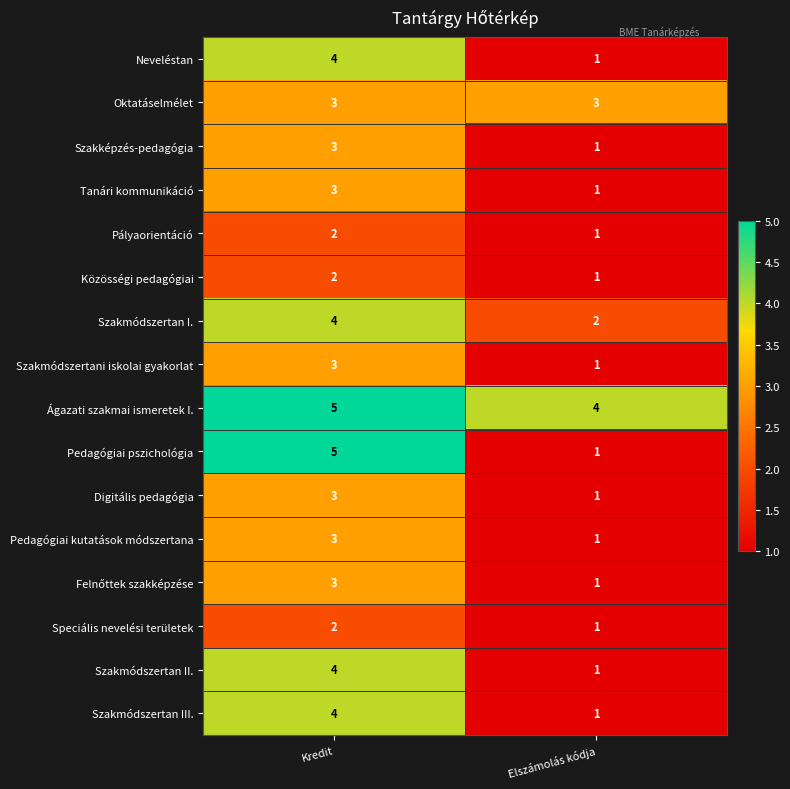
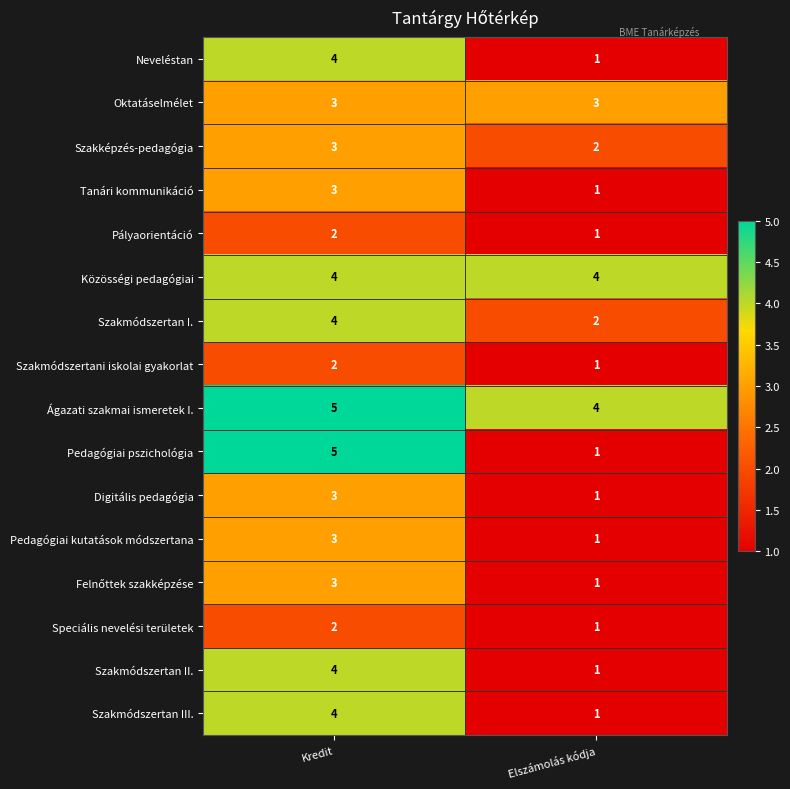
  {
    "Neveléstan": {
      "Kredit": 4,
      "Elszámolás kódja": 1
    },
    "Oktatáselmélet": {
      "Kredit": 3,
      "Elszámolás kódja": 3
    },
    "Szakképzés-pedagógia": {
      "Kredit": 3,
-     "Elszámolás kódja": 1
+     "Elszámolás kódja": 2
    },
    "Tanári kommunikáció": {
      "Kredit": 3,
      "Elszámolás kódja": 1
    },
    "Pályaorientáció": {
      "Kredit": 2,
      "Elszámolás kódja": 1
    },
    "Közösségi pedagógiai": {
-     "Kredit": 2,
-     "Elszámolás kódja": 1
+     "Kredit": 4,
+     "Elszámolás kódja": 4
    },
    "Szakmódszertan I.": {
      "Kredit": 4,
      "Elszámolás kódja": 2
    },
    "Szakmódszertani iskolai gyakorlat": {
-     "Kredit": 3,
+     "Kredit": 2,
      "Elszámolás kódja": 1
    },
    "Ágazati szakmai ismeretek I.": {
      "Kredit": 5,
      "Elszámolás kódja": 4
    },
    "Pedagógiai pszichológia": {
      "Kredit": 5,
      "Elszámolás kódja": 1
    },
    "Digitális pedagógia": {
      "Kredit": 3,
      "Elszámolás kódja": 1
    },
    "Pedagógiai kutatások módszertana": {
      "Kredit": 3,
      "Elszámolás kódja": 1
    },
    "Felnőttek szakképzése": {
      "Kredit": 3,
      "Elszámolás kódja": 1
    },
    "Speciális nevelési területek": {
      "Kredit": 2,
      "Elszámolás kódja": 1
    },
    "Szakmódszertan II.": {
      "Kredit": 4,
      "Elszámolás kódja": 1
    },
    "Szakmódszertan III.": {
      "Kredit": 4,
      "Elszámolás kódja": 1
    }
  }
